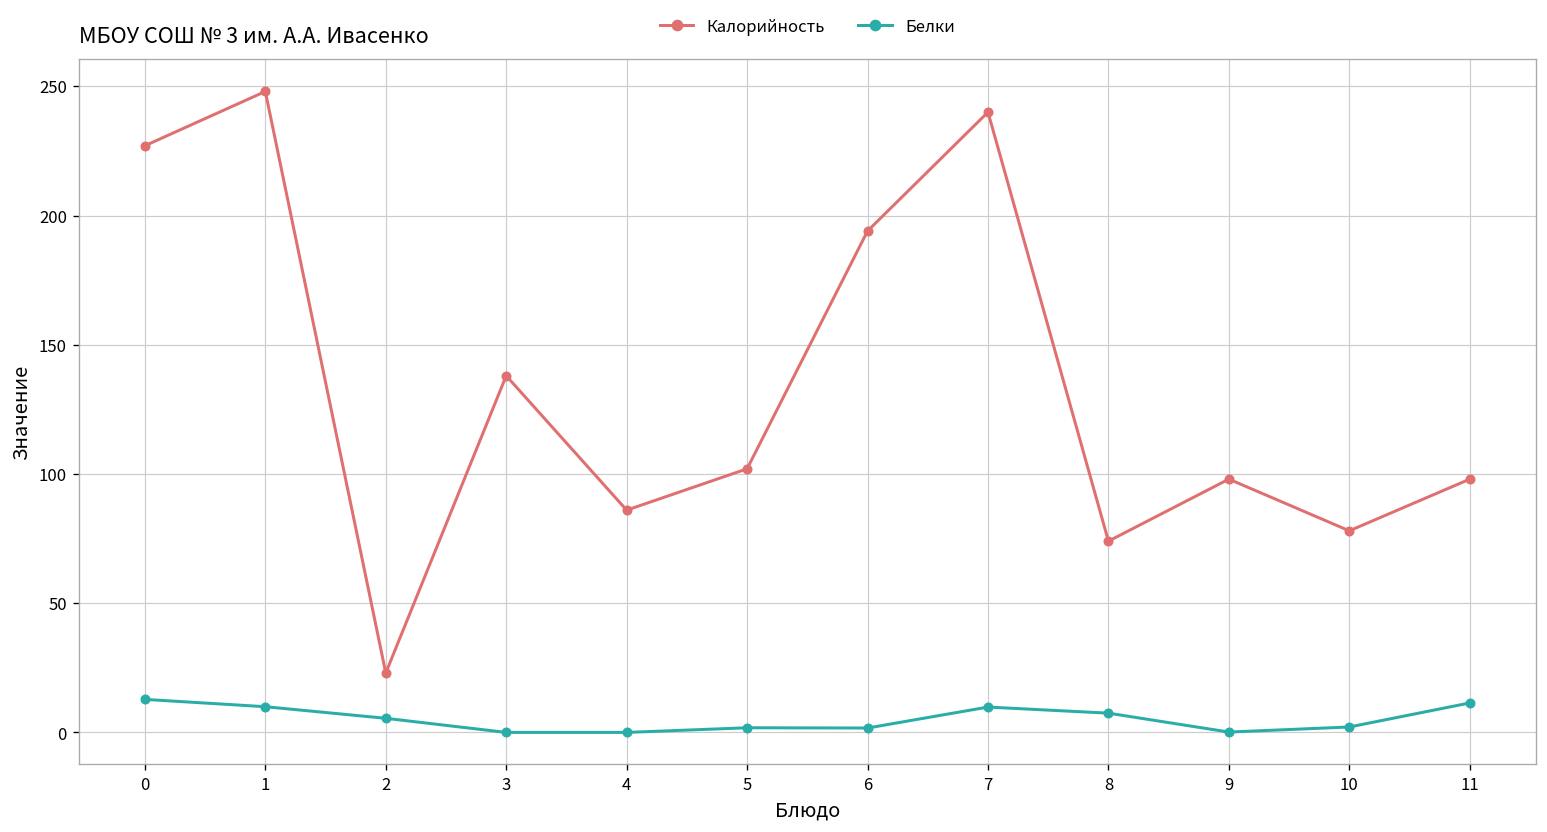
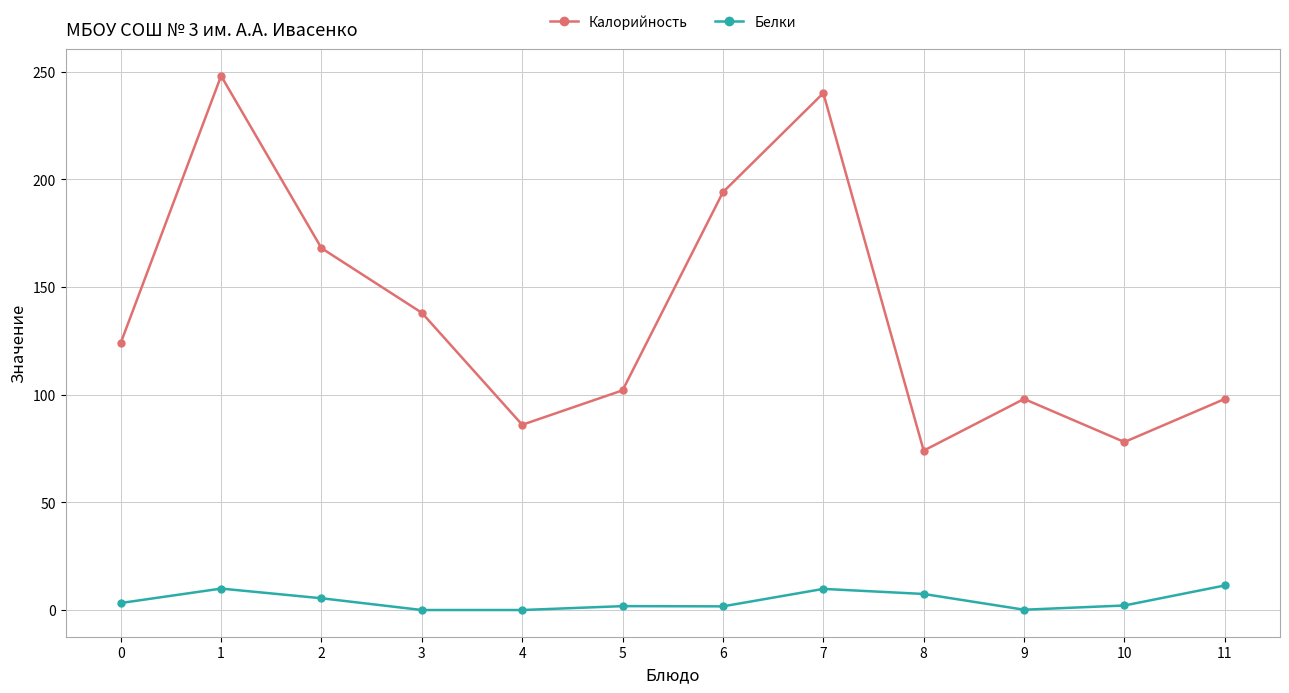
  {
    "Калорийность": {
-     "0": 227,
+     "0": 124,
      "1": 248,
-     "2": 23,
+     "2": 168,
      "3": 138,
      "4": 86,
      "5": 102,
      "6": 194,
      "7": 240,
      "8": 74,
      "9": 98,
      "10": 78,
      "11": 98
    },
    "Белки": {
-     "0": 13,
+     "0": 3,
      "1": 10,
      "2": 5,
      "3": 0,
      "4": 0,
      "5": 2,
      "6": 2,
      "7": 10,
      "8": 7,
      "9": 0,
      "10": 2,
      "11": 11
    }
  }
